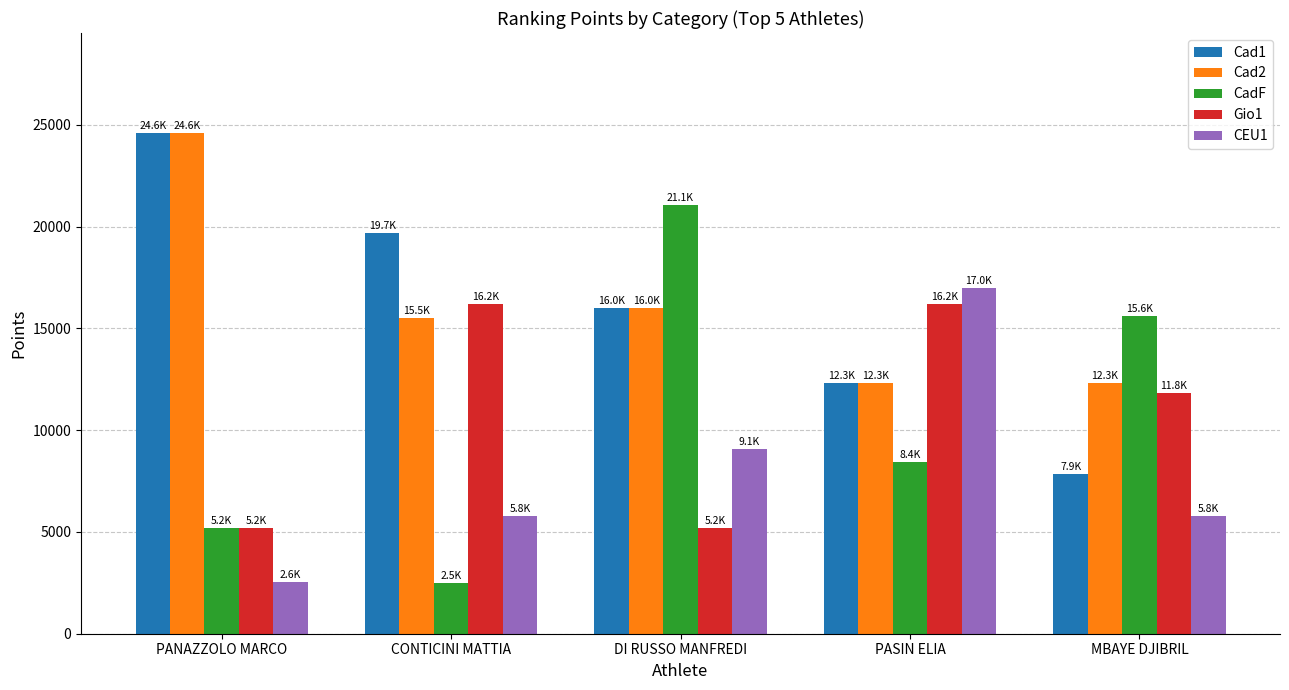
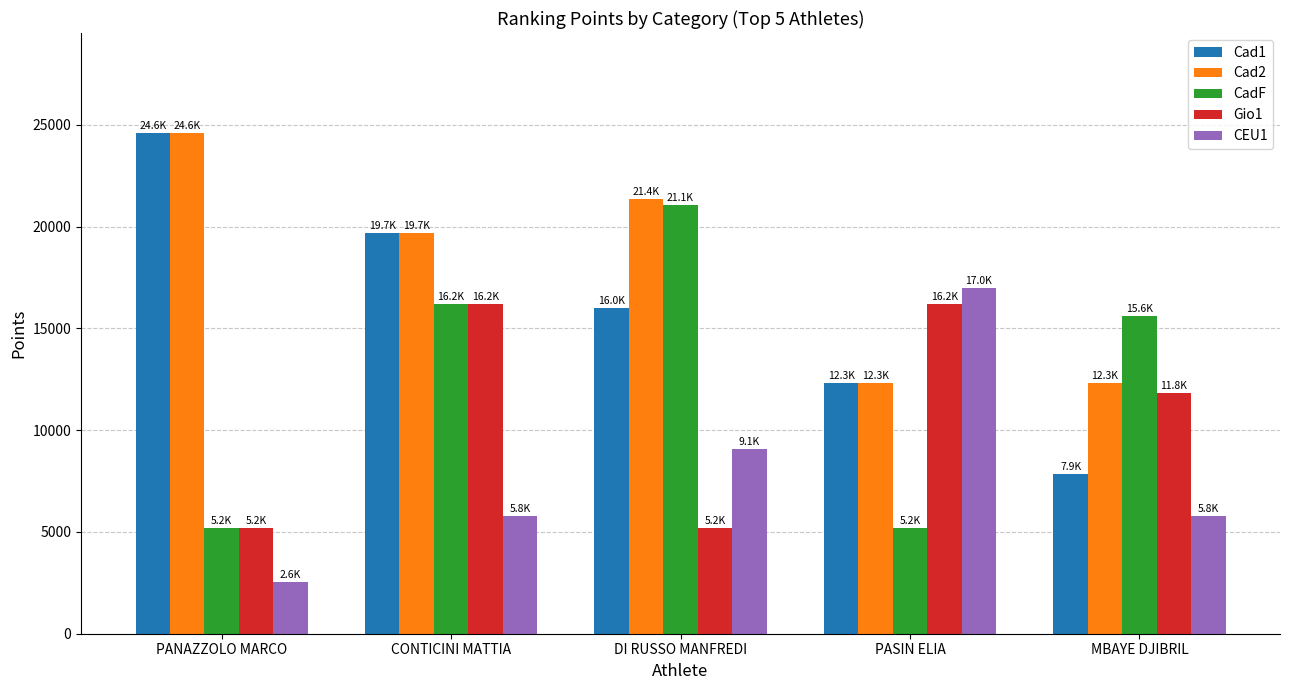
  {
    "Cad1": {
      "PANAZZOLO MARCO": "24.6K",
      "CONTICINI MATTIA": "19.7K",
      "DI RUSSO MANFREDI": "16.0K",
      "PASIN ELIA": "12.3K",
      "MBAYE DJIBRIL": "7.9K"
    },
    "Cad2": {
      "PANAZZOLO MARCO": "24.6K",
-     "CONTICINI MATTIA": "15.5K",
-     "DI RUSSO MANFREDI": "16.0K",
+     "CONTICINI MATTIA": "19.7K",
+     "DI RUSSO MANFREDI": "21.4K",
      "PASIN ELIA": "12.3K",
      "MBAYE DJIBRIL": "12.3K"
    },
    "CadF": {
      "PANAZZOLO MARCO": "5.2K",
-     "CONTICINI MATTIA": "2.5K",
+     "CONTICINI MATTIA": "16.2K",
      "DI RUSSO MANFREDI": "21.1K",
-     "PASIN ELIA": "8.4K",
+     "PASIN ELIA": "5.2K",
      "MBAYE DJIBRIL": "15.6K"
    },
    "Gio1": {
      "PANAZZOLO MARCO": "5.2K",
      "CONTICINI MATTIA": "16.2K",
      "DI RUSSO MANFREDI": "5.2K",
      "PASIN ELIA": "16.2K",
      "MBAYE DJIBRIL": "11.8K"
    },
    "CEU1": {
      "PANAZZOLO MARCO": "2.6K",
      "CONTICINI MATTIA": "5.8K",
      "DI RUSSO MANFREDI": "9.1K",
      "PASIN ELIA": "17.0K",
      "MBAYE DJIBRIL": "5.8K"
    }
  }
